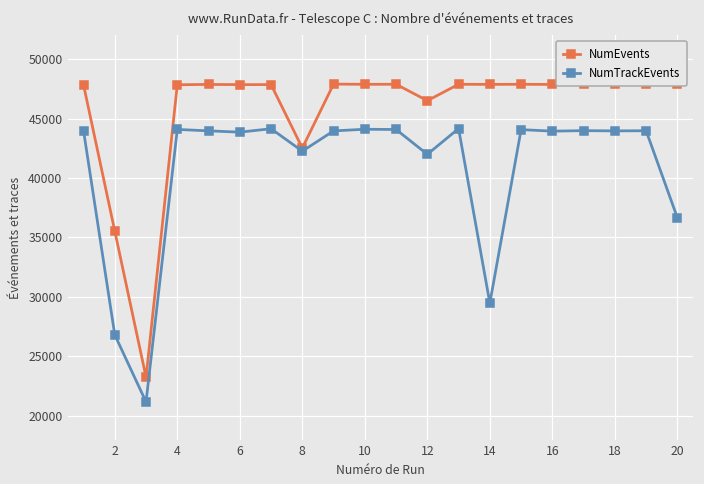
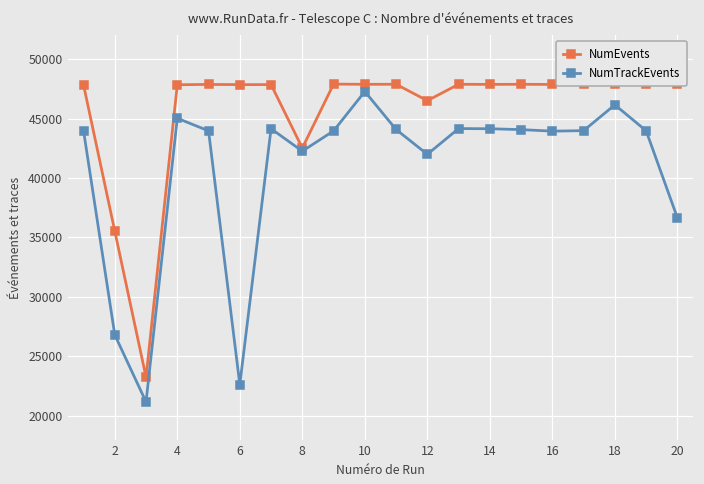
  {
    "NumEvents": {
      "2": 35500,
      "4": 47800,
      "6": 47900,
      "8": 42500,
      "10": 47900,
      "12": 46500,
      "14": 47900,
      "16": 47900,
      "18": 47900,
      "20": 47900
    },
    "NumTrackEvents": {
      "2": 26800,
-     "4": 44100,
-     "6": 43900,
+     "4": 45000,
+     "6": 22600,
      "8": 42300,
-     "10": 44100,
+     "10": 47300,
      "12": 42000,
-     "14": 29500,
+     "14": 44100,
      "16": 43900,
-     "18": 44000,
+     "18": 46200,
      "20": 36700
    }
  }
